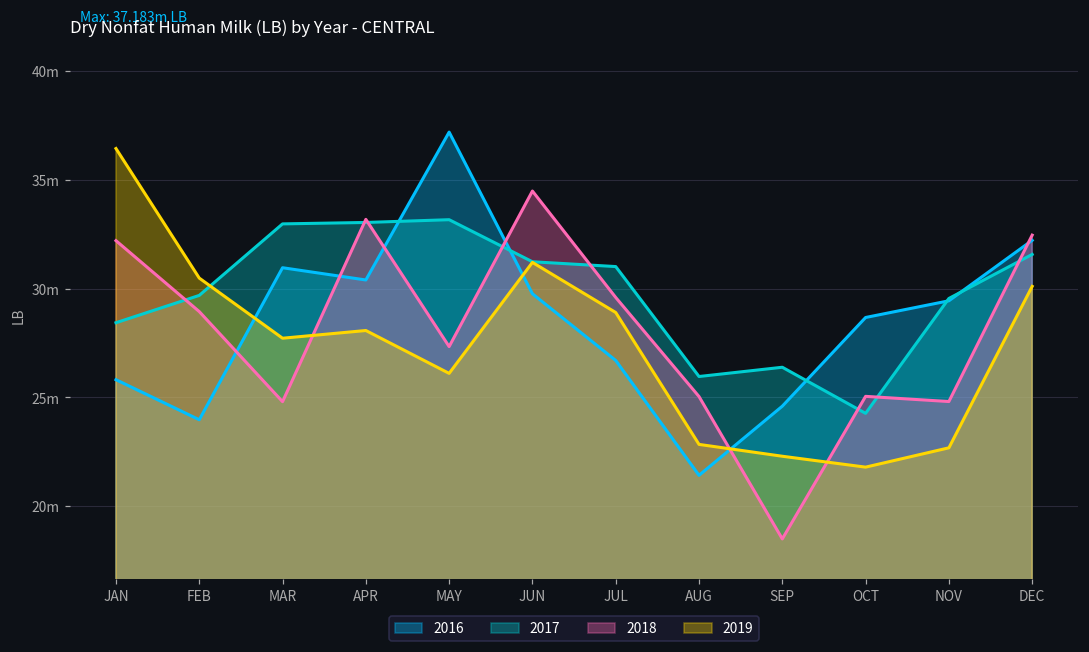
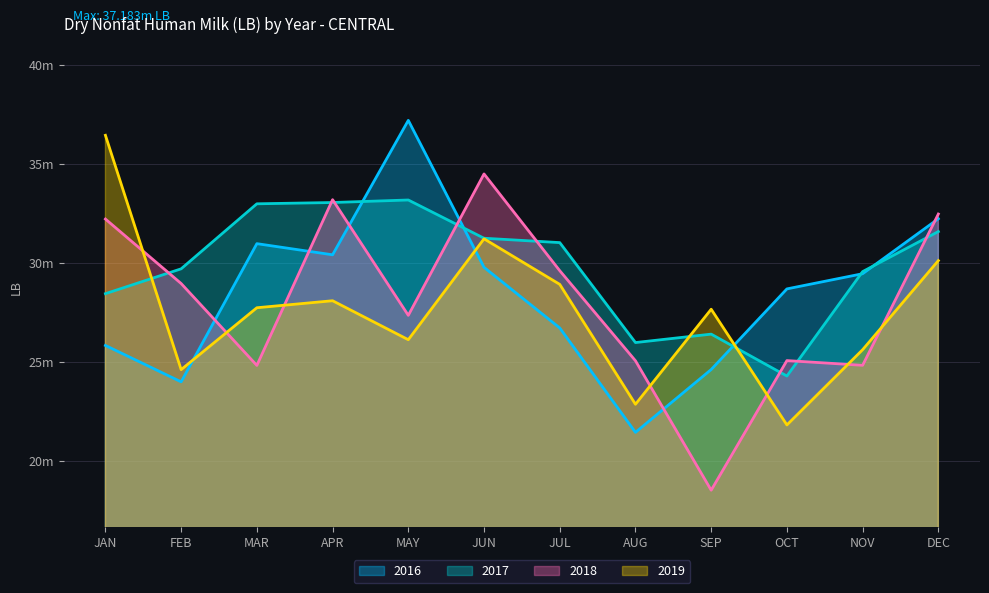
  {
    "2018": {
      "JAN": "32.2m",
      "FEB": "28.9m",
      "MAR": "24.8m",
      "APR": "33.2m",
      "MAY": "27.3m",
      "JUN": "34.5m",
      "JUL": "29.6m",
      "AUG": "25.0m",
      "SEP": "18.5m",
      "OCT": "25.1m",
      "NOV": "24.8m",
      "DEC": "32.5m"
    },
    "2019": {
      "JAN": "36.4m",
-     "FEB": "30.5m",
+     "FEB": "24.6m",
      "MAR": "27.7m",
      "APR": "28.1m",
      "MAY": "26.1m",
      "JUL": "28.9m",
      "AUG": "22.8m",
-     "SEP": "22.3m",
+     "SEP": "27.6m",
      "OCT": "21.8m",
-     "NOV": "22.7m",
+     "NOV": "25.6m",
      "DEC": "30.1m"
    }
  }
